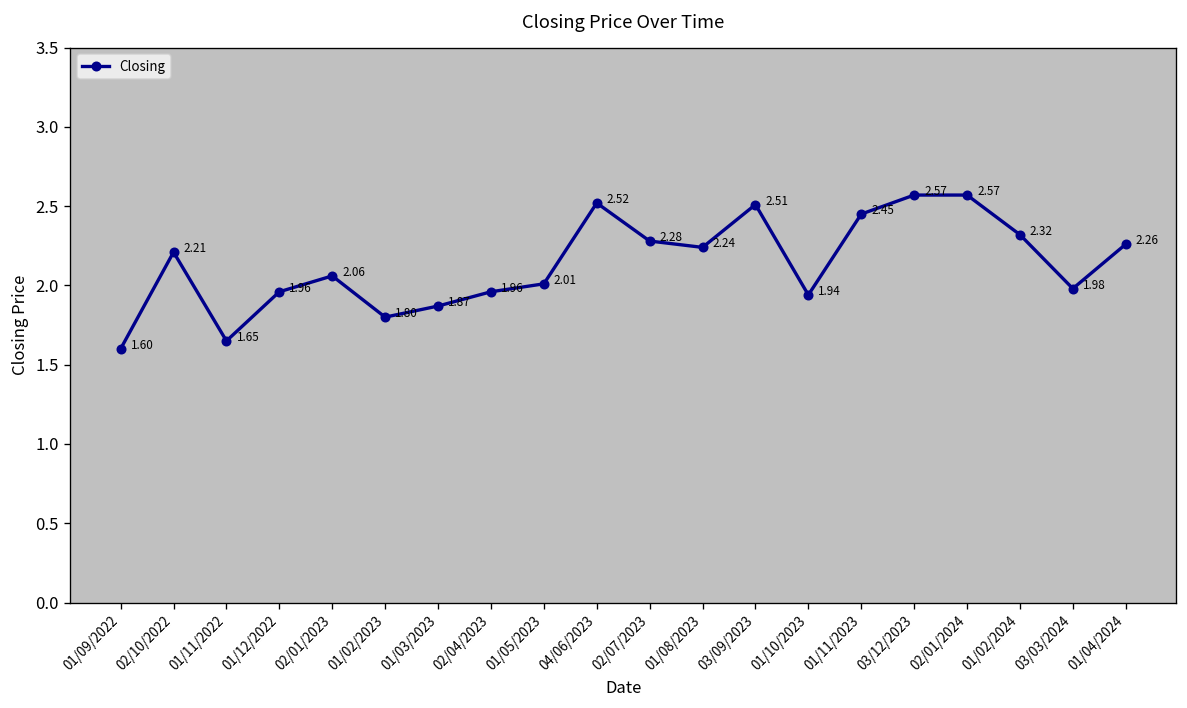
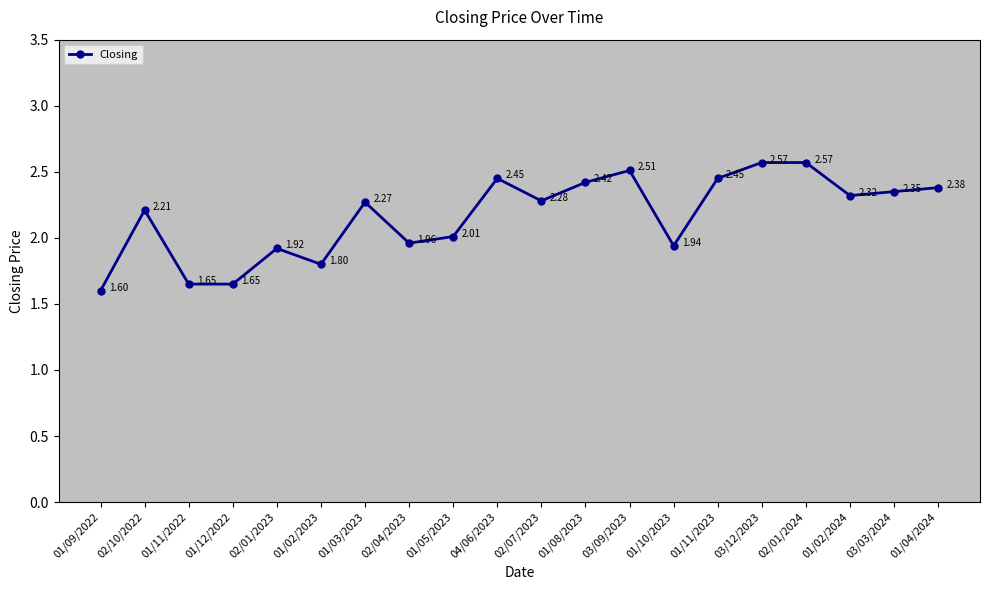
  {
    "01/09/2022": 1.60,
    "02/10/2022": 2.21,
    "01/11/2022": 1.65,
-   "01/12/2022": 1.96,
-   "02/01/2023": 2.06,
+   "01/12/2022": 1.65,
+   "02/01/2023": 1.92,
    "01/02/2023": 1.80,
-   "01/03/2023": 1.87,
+   "01/03/2023": 2.27,
    "02/04/2023": 1.96,
    "01/05/2023": 2.01,
-   "04/06/2023": 2.52,
+   "04/06/2023": 2.45,
    "02/07/2023": 2.28,
-   "01/08/2023": 2.24,
+   "01/08/2023": 2.42,
    "03/09/2023": 2.51,
    "01/10/2023": 1.94,
    "01/11/2023": 2.45,
    "03/12/2023": 2.57,
    "02/01/2024": 2.57,
    "01/02/2024": 2.32,
-   "03/03/2024": 1.98,
-   "01/04/2024": 2.26
+   "03/03/2024": 2.35,
+   "01/04/2024": 2.38
  }
